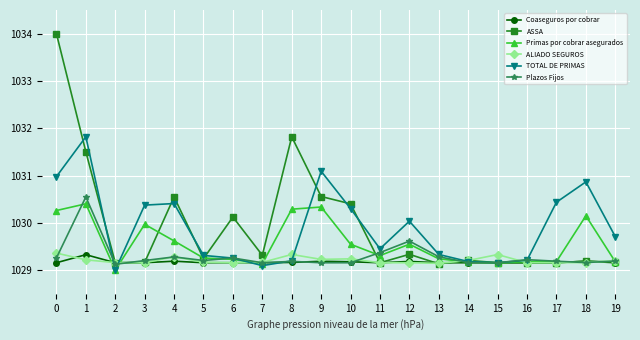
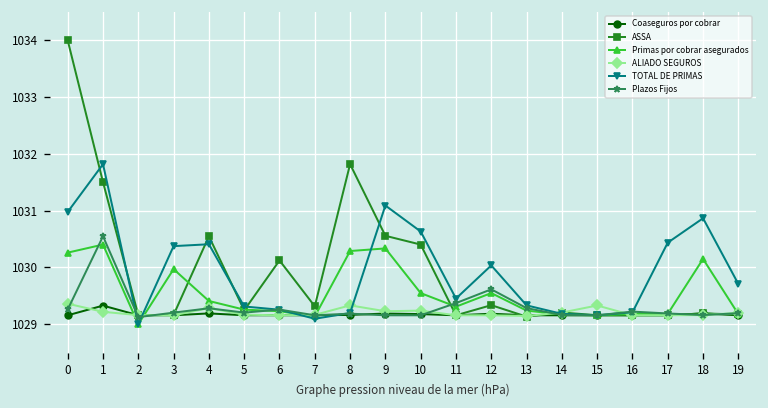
  {
    "Coaseguros por cobrar": {
      "0": 1029.2,
      "1": 1029.3,
      "4": 1029.2
    },
    "Primas por cobrar asegurados": {
      "0": 1030.3,
      "1": 1030.4,
      "3": 1030.0,
-     "4": 1029.6,
+     "4": 1029.4,
      "8": 1030.3,
      "9": 1030.3,
      "10": 1029.5,
      "11": 1029.3,
      "12": 1029.5,
      "18": 1030.1
    },
    "ALIADO SEGUROS": {
      "0": 1029.4,
      "1": 1029.2,
      "8": 1029.3,
      "10": 1029.2,
      "15": 1029.3
    },
    "TOTAL DE PRIMAS": {
      "0": 1031.0,
      "1": 1031.8,
      "3": 1030.4,
      "4": 1030.4,
      "5": 1029.3,
      "9": 1031.1,
-     "10": 1030.3,
+     "10": 1030.6,
      "11": 1029.5,
      "12": 1030.0,
      "17": 1030.4,
      "18": 1030.9,
      "19": 1029.7
    }
  }
